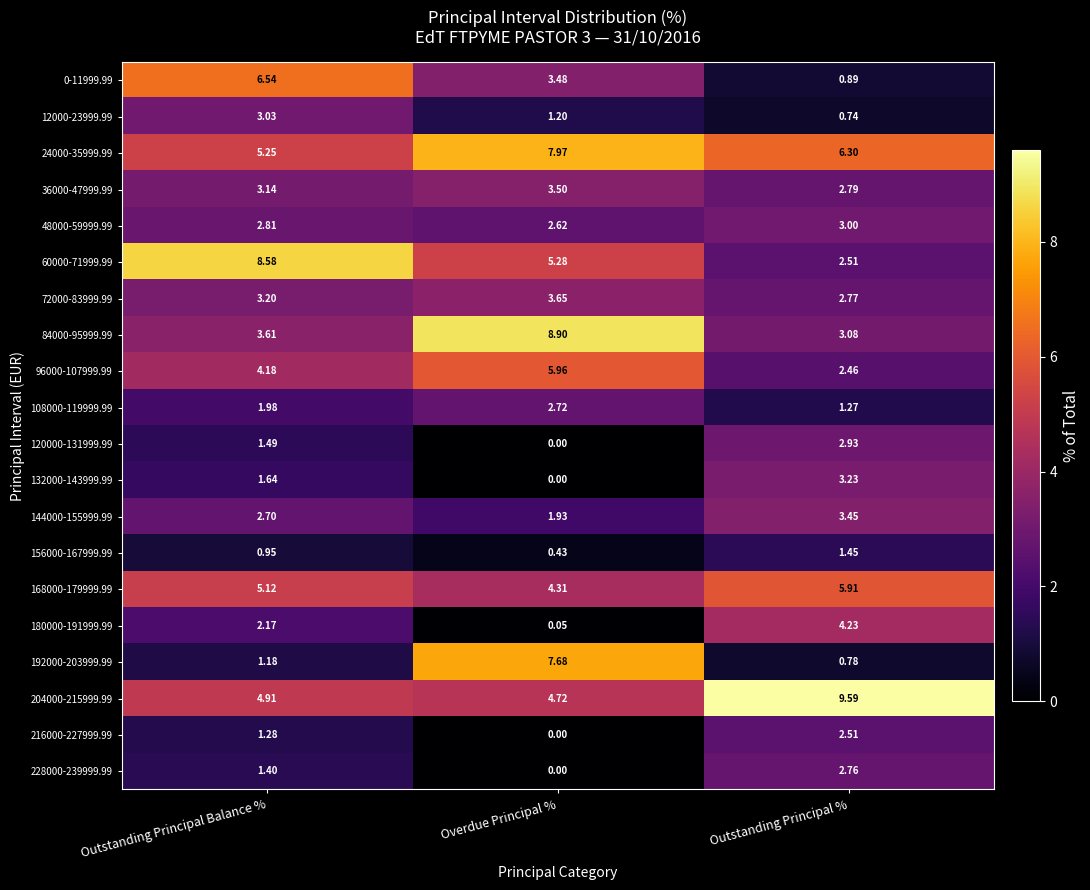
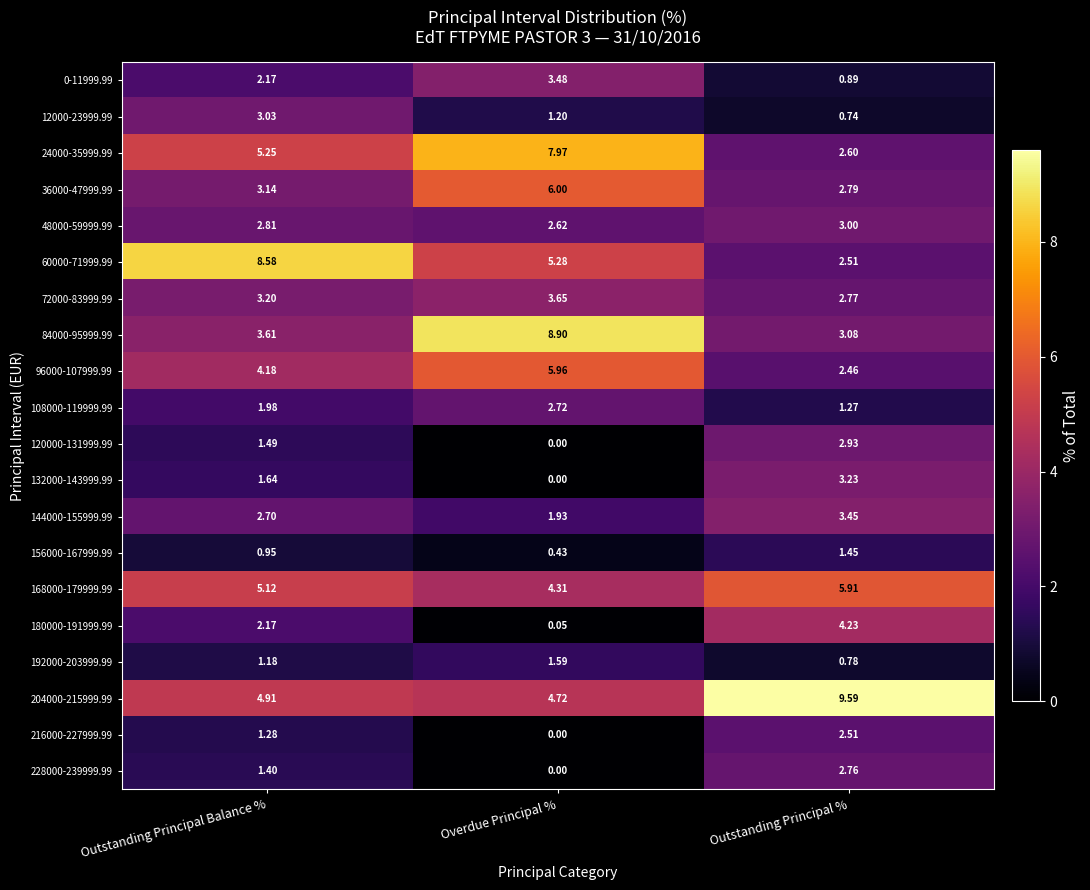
  {
    "0-11999.99": {
-     "Outstanding Principal Balance %": 6.54,
+     "Outstanding Principal Balance %": 2.17,
      "Overdue Principal %": 3.48,
      "Outstanding Principal %": 0.89
    },
    "12000-23999.99": {
      "Outstanding Principal Balance %": 3.03,
      "Overdue Principal %": 1.20,
      "Outstanding Principal %": 0.74
    },
    "24000-35999.99": {
      "Outstanding Principal Balance %": 5.25,
      "Overdue Principal %": 7.97,
-     "Outstanding Principal %": 6.30
+     "Outstanding Principal %": 2.60
    },
    "36000-47999.99": {
      "Outstanding Principal Balance %": 3.14,
-     "Overdue Principal %": 3.50,
+     "Overdue Principal %": 6.00,
      "Outstanding Principal %": 2.79
    },
    "48000-59999.99": {
      "Outstanding Principal Balance %": 2.81,
      "Overdue Principal %": 2.62,
      "Outstanding Principal %": 3.00
    },
    "60000-71999.99": {
      "Outstanding Principal Balance %": 8.58,
      "Overdue Principal %": 5.28,
      "Outstanding Principal %": 2.51
    },
    "72000-83999.99": {
      "Outstanding Principal Balance %": 3.20,
      "Overdue Principal %": 3.65,
      "Outstanding Principal %": 2.77
    },
    "84000-95999.99": {
      "Outstanding Principal Balance %": 3.61,
      "Overdue Principal %": 8.90,
      "Outstanding Principal %": 3.08
    },
    "96000-107999.99": {
      "Outstanding Principal Balance %": 4.18,
      "Overdue Principal %": 5.96,
      "Outstanding Principal %": 2.46
    },
    "108000-119999.99": {
      "Outstanding Principal Balance %": 1.98,
      "Overdue Principal %": 2.72,
      "Outstanding Principal %": 1.27
    },
    "120000-131999.99": {
      "Outstanding Principal Balance %": 1.49,
      "Overdue Principal %": 0.00,
      "Outstanding Principal %": 2.93
    },
    "132000-143999.99": {
      "Outstanding Principal Balance %": 1.64,
      "Overdue Principal %": 0.00,
      "Outstanding Principal %": 3.23
    },
    "144000-155999.99": {
      "Outstanding Principal Balance %": 2.70,
      "Overdue Principal %": 1.93,
      "Outstanding Principal %": 3.45
    },
    "156000-167999.99": {
      "Outstanding Principal Balance %": 0.95,
      "Overdue Principal %": 0.43,
      "Outstanding Principal %": 1.45
    },
    "168000-179999.99": {
      "Outstanding Principal Balance %": 5.12,
      "Overdue Principal %": 4.31,
      "Outstanding Principal %": 5.91
    },
    "180000-191999.99": {
      "Outstanding Principal Balance %": 2.17,
      "Overdue Principal %": 0.05,
      "Outstanding Principal %": 4.23
    },
    "192000-203999.99": {
      "Outstanding Principal Balance %": 1.18,
-     "Overdue Principal %": 7.68,
+     "Overdue Principal %": 1.59,
      "Outstanding Principal %": 0.78
    },
    "204000-215999.99": {
      "Outstanding Principal Balance %": 4.91,
      "Overdue Principal %": 4.72,
      "Outstanding Principal %": 9.59
    },
    "216000-227999.99": {
      "Outstanding Principal Balance %": 1.28,
      "Overdue Principal %": 0.00,
      "Outstanding Principal %": 2.51
    },
    "228000-239999.99": {
      "Outstanding Principal Balance %": 1.40,
      "Overdue Principal %": 0.00,
      "Outstanding Principal %": 2.76
    }
  }
